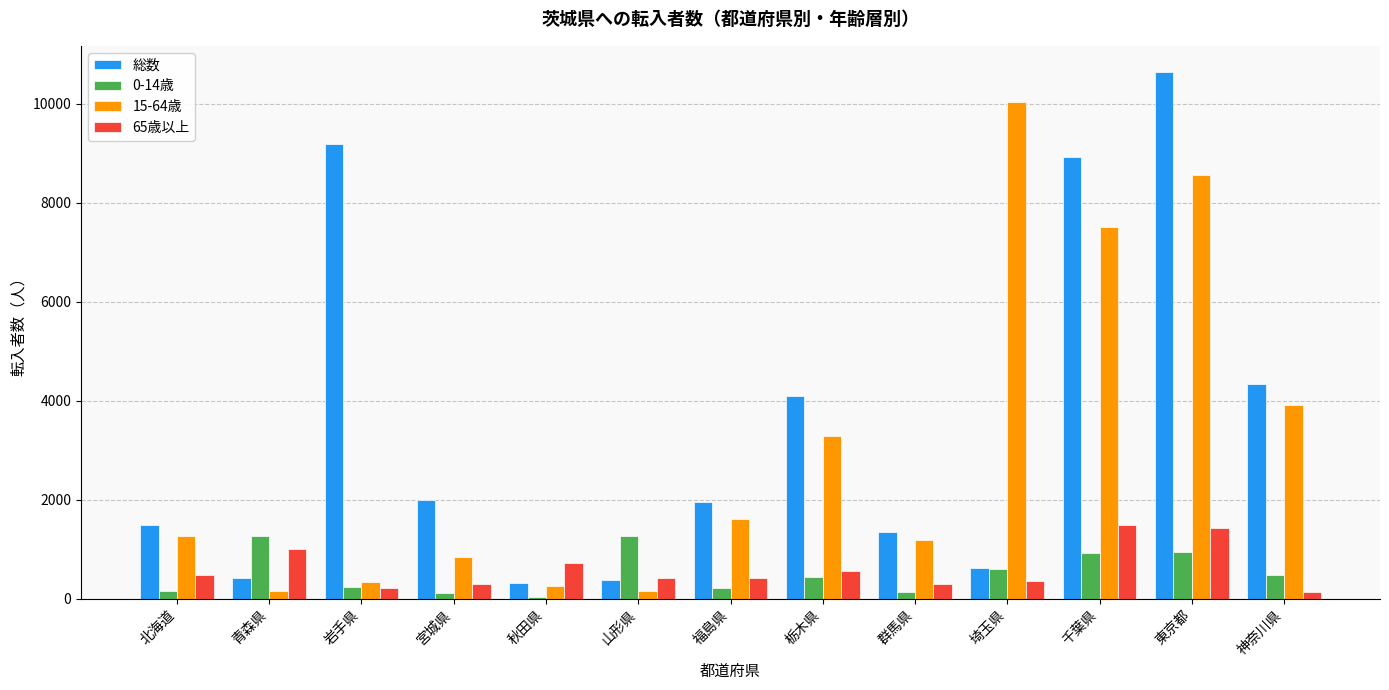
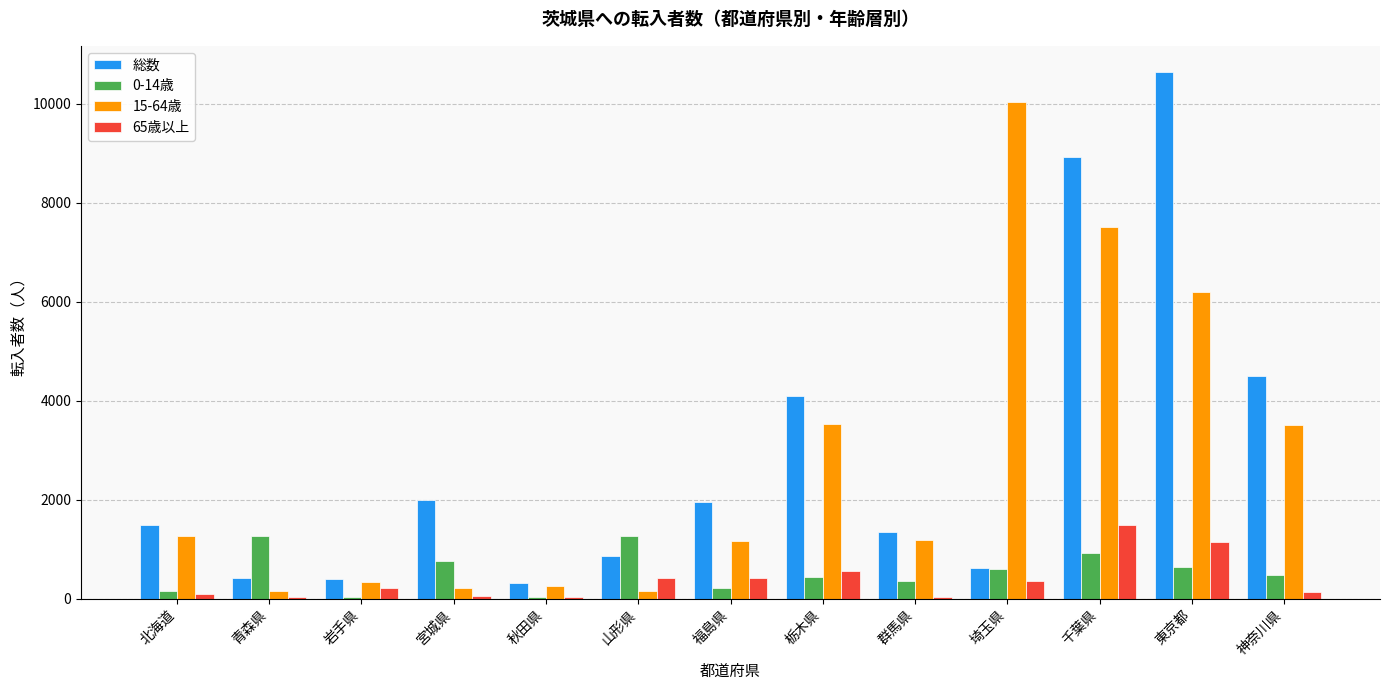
  {
    "総数": {
      "北海道": 1500,
      "青森県": 400,
-     "岩手県": 9200,
+     "岩手県": 400,
      "宮城県": 2000,
      "秋田県": 300,
-     "山形県": 400,
+     "山形県": 900,
      "福島県": 1900,
      "栃木県": 4100,
      "群馬県": 1400,
      "埼玉県": 600,
      "千葉県": 8900,
      "東京都": 10600,
-     "神奈川県": 4300
+     "神奈川県": 4500
    },
    "0-14歳": {
      "北海道": 100,
      "青森県": 1300,
-     "岩手県": 200,
-     "宮城県": 100,
+     "岩手県": 0,
+     "宮城県": 800,
      "山形県": 1300,
      "福島県": 200,
      "栃木県": 400,
-     "群馬県": 100,
+     "群馬県": 400,
      "埼玉県": 600,
      "千葉県": 900,
-     "東京都": 900,
+     "東京都": 600,
      "神奈川県": 500
    },
    "15-64歳": {
      "北海道": 1300,
      "青森県": 200,
      "岩手県": 300,
-     "宮城県": 800,
+     "宮城県": 200,
      "秋田県": 300,
      "山形県": 200,
-     "福島県": 1600,
-     "栃木県": 3300,
+     "福島県": 1200,
+     "栃木県": 3500,
      "群馬県": 1200,
      "埼玉県": 10000,
      "千葉県": 7500,
-     "東京都": 8600,
-     "神奈川県": 3900
+     "東京都": 6200,
+     "神奈川県": 3500
    },
    "65歳以上": {
-     "北海道": 500,
-     "青森県": 1000,
+     "北海道": 100,
+     "青森県": 0,
      "岩手県": 200,
-     "宮城県": 300,
-     "秋田県": 700,
+     "宮城県": 100,
+     "秋田県": 0,
      "山形県": 400,
      "福島県": 400,
      "栃木県": 600,
-     "群馬県": 300,
+     "群馬県": 0,
      "埼玉県": 400,
      "千葉県": 1500,
-     "東京都": 1400,
+     "東京都": 1100,
      "神奈川県": 100
    }
  }
